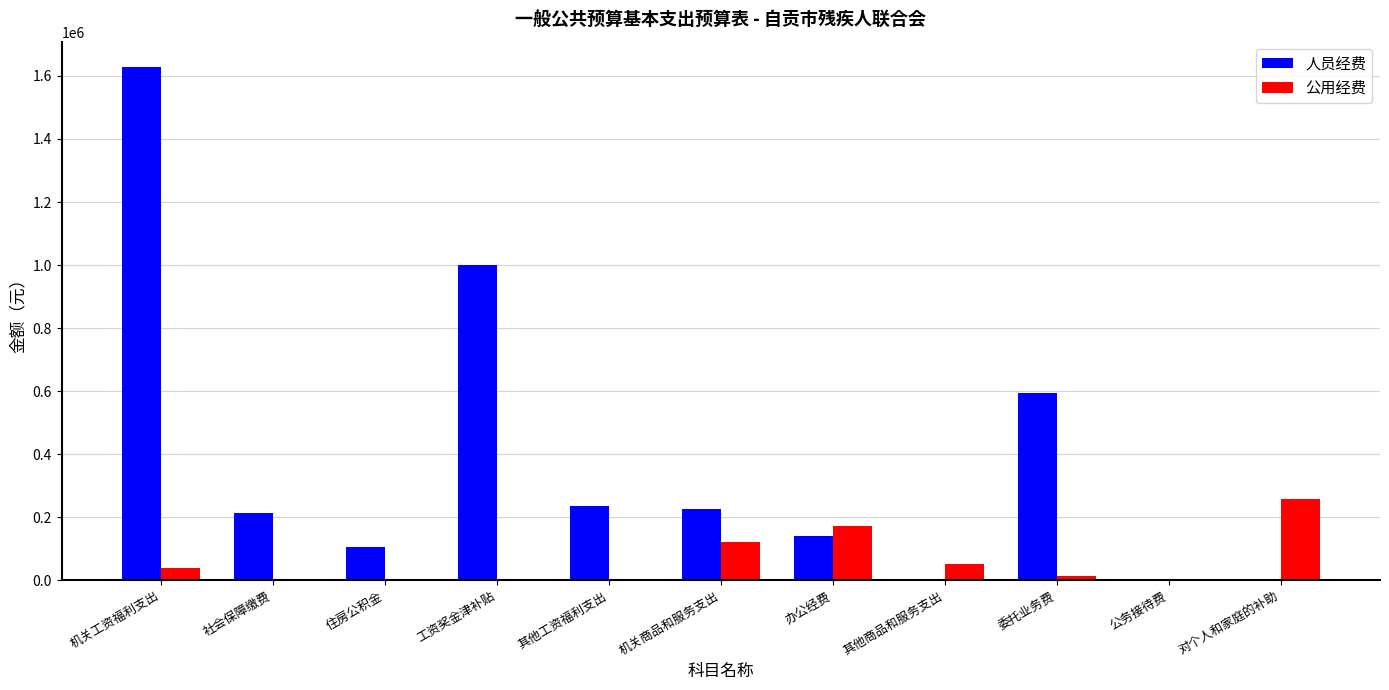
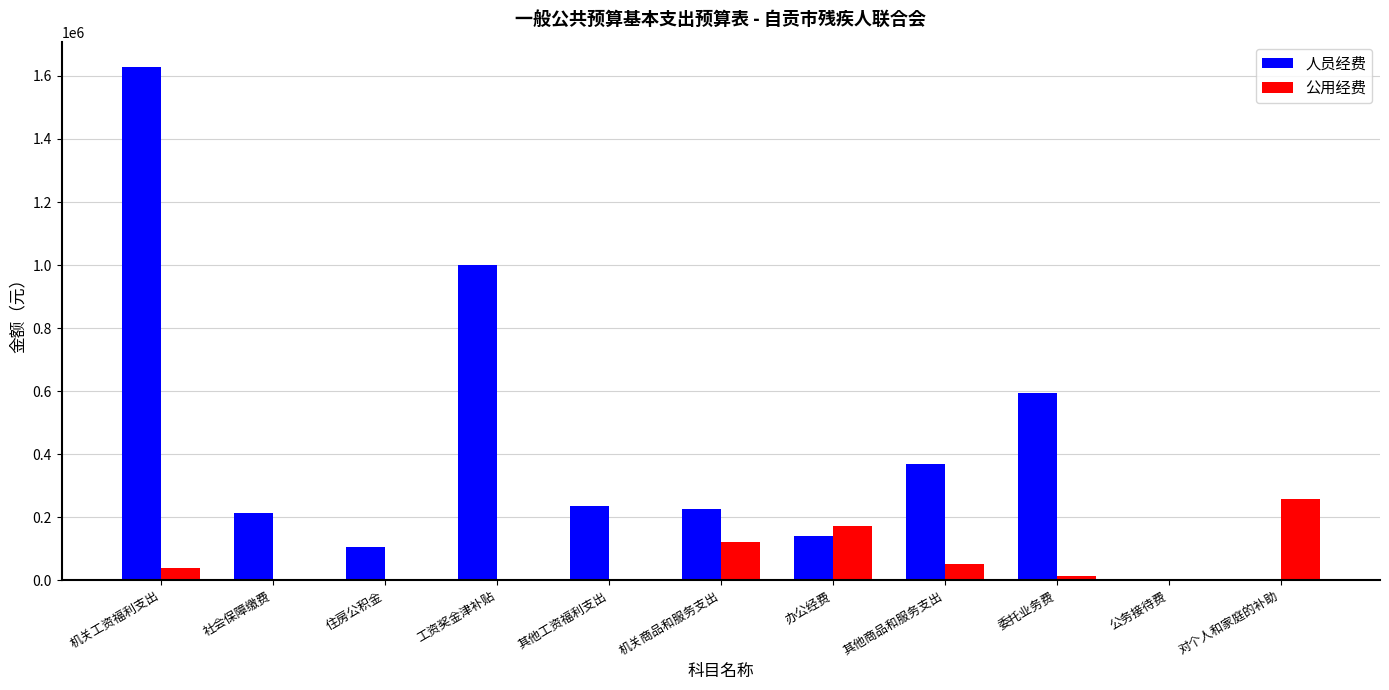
  {
    "人员经费": {
      "机关工资福利支出": 1630000,
      "社会保障缴费": 210000,
      "住房公积金": 110000,
      "工资奖金津补贴": 1000000,
      "其他工资福利支出": 240000,
      "机关商品和服务支出": 230000,
      "办公经费": 140000,
-     "其他商品和服务支出": 0,
+     "其他商品和服务支出": 370000,
      "委托业务费": 590000,
      "公务接待费": 0
    },
    "公用经费": {
      "机关工资福利支出": 40000,
      "社会保障缴费": 0,
      "住房公积金": 0,
      "工资奖金津补贴": 0,
      "其他工资福利支出": 0,
      "机关商品和服务支出": 120000,
      "办公经费": 170000,
      "其他商品和服务支出": 50000,
      "委托业务费": 10000,
      "对个人和家庭的补助": 260000
    }
  }
